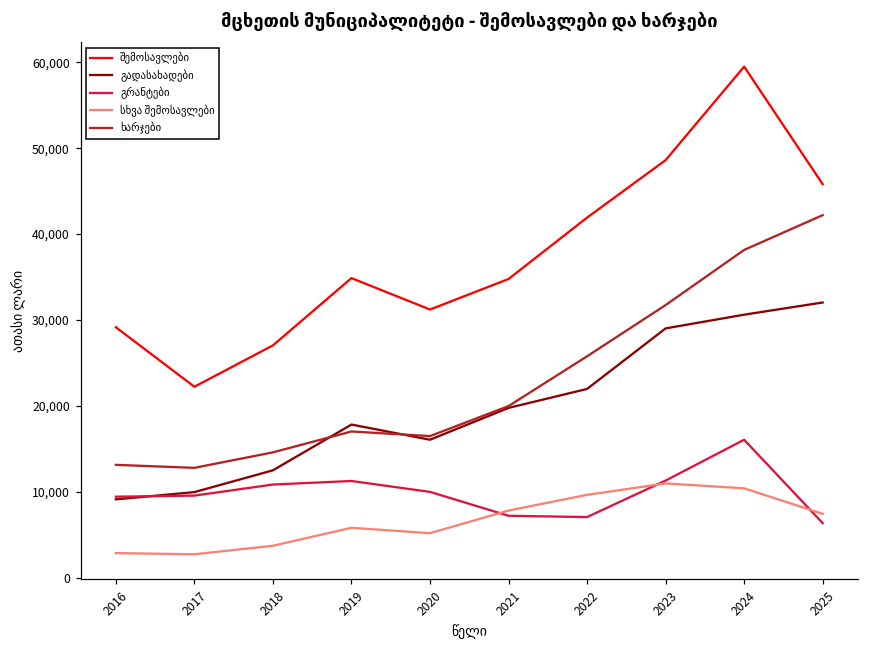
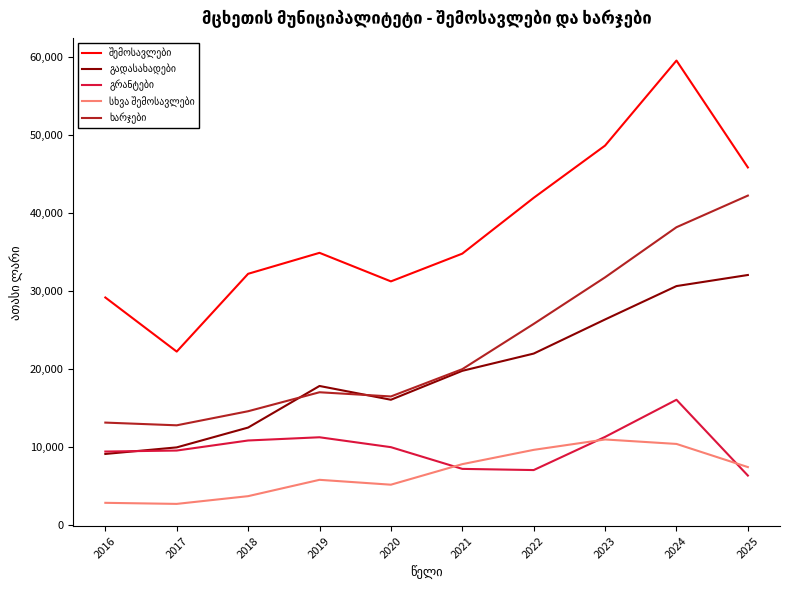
  {
    "შემოსავლები": {
      "2016": "29,000",
      "2017": "22,000",
-     "2018": "27,000",
+     "2018": "32,000",
      "2019": "35,000",
      "2020": "31,000",
      "2021": "35,000",
      "2022": "42,000",
      "2023": "49,000",
      "2024": "59,000",
      "2025": "46,000"
    },
    "გადასახადები": {
      "2017": "10,000",
      "2018": "12,000",
      "2019": "18,000",
      "2020": "16,000",
      "2022": "22,000",
-     "2023": "29,000",
+     "2023": "26,000",
      "2024": "31,000",
      "2025": "32,000"
    },
    "სხვა შემოსავლები": {
      "2016": "3,000",
      "2017": "3,000",
      "2018": "4,000",
      "2019": "6,000",
      "2020": "5,000",
      "2021": "8,000",
      "2022": "10,000",
      "2023": "11,000",
      "2024": "10,000",
      "2025": "7,000"
    }
  }
